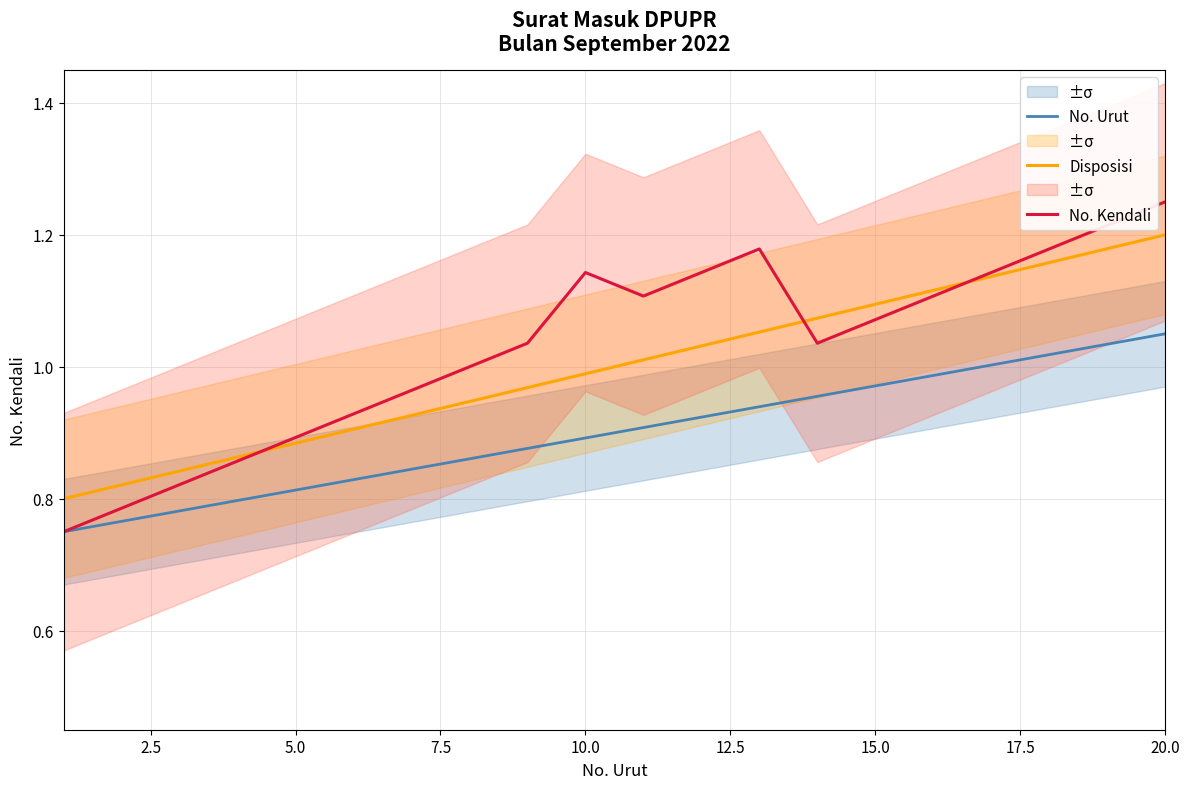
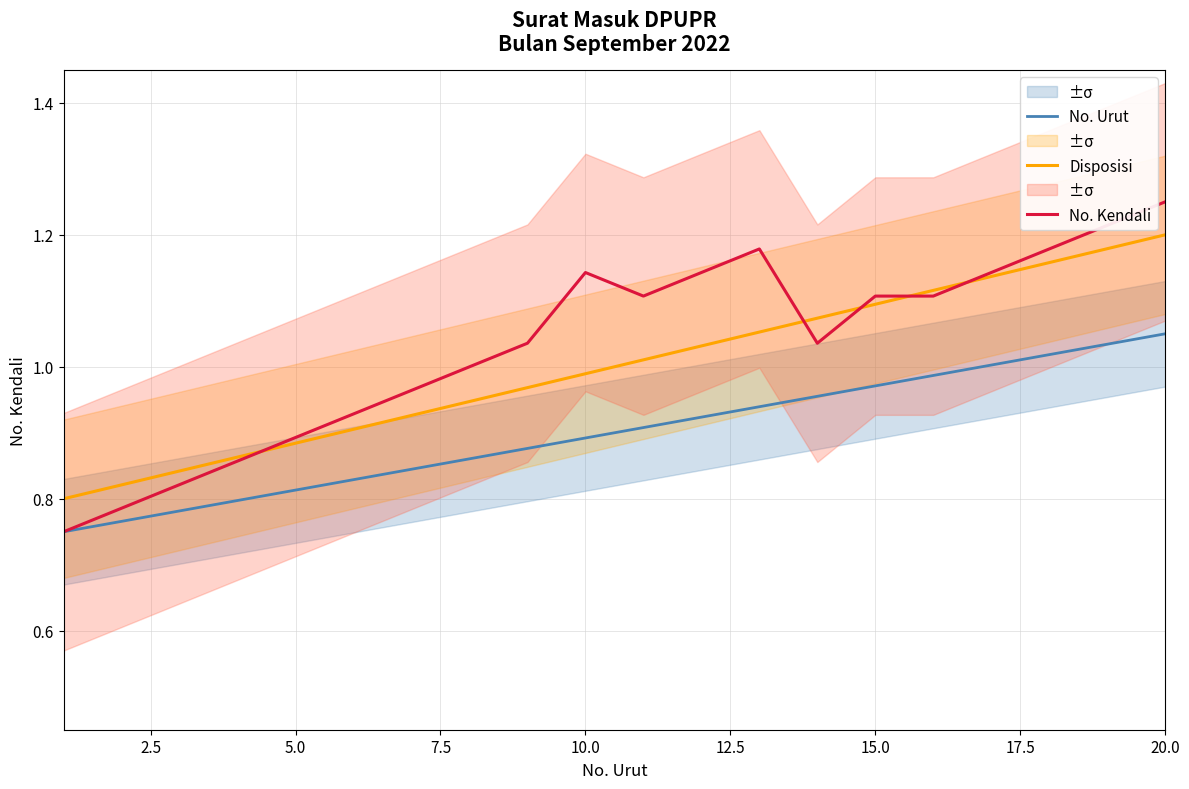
  {
    "No. Kendali": {
      "10.0": 1.14,
-     "15.0": 1.07,
+     "15.0": 1.11,
      "20.0": 1.25
    }
  }
